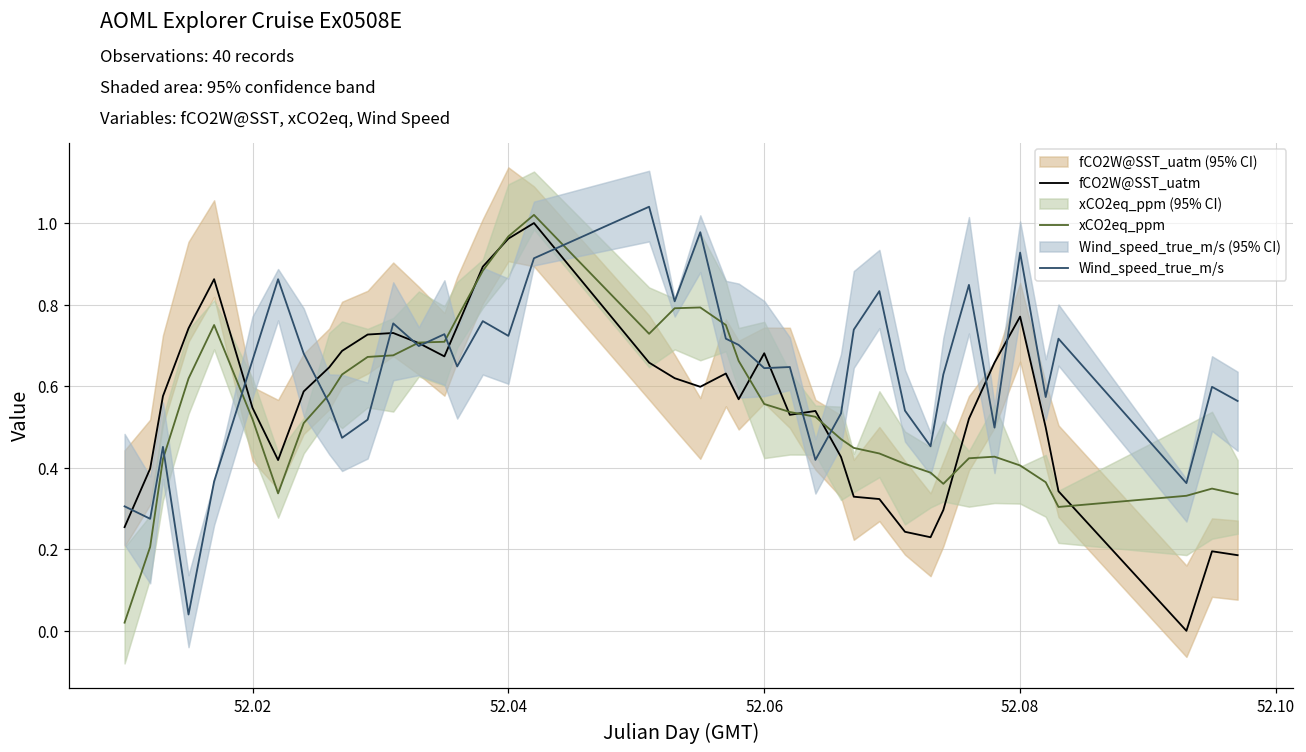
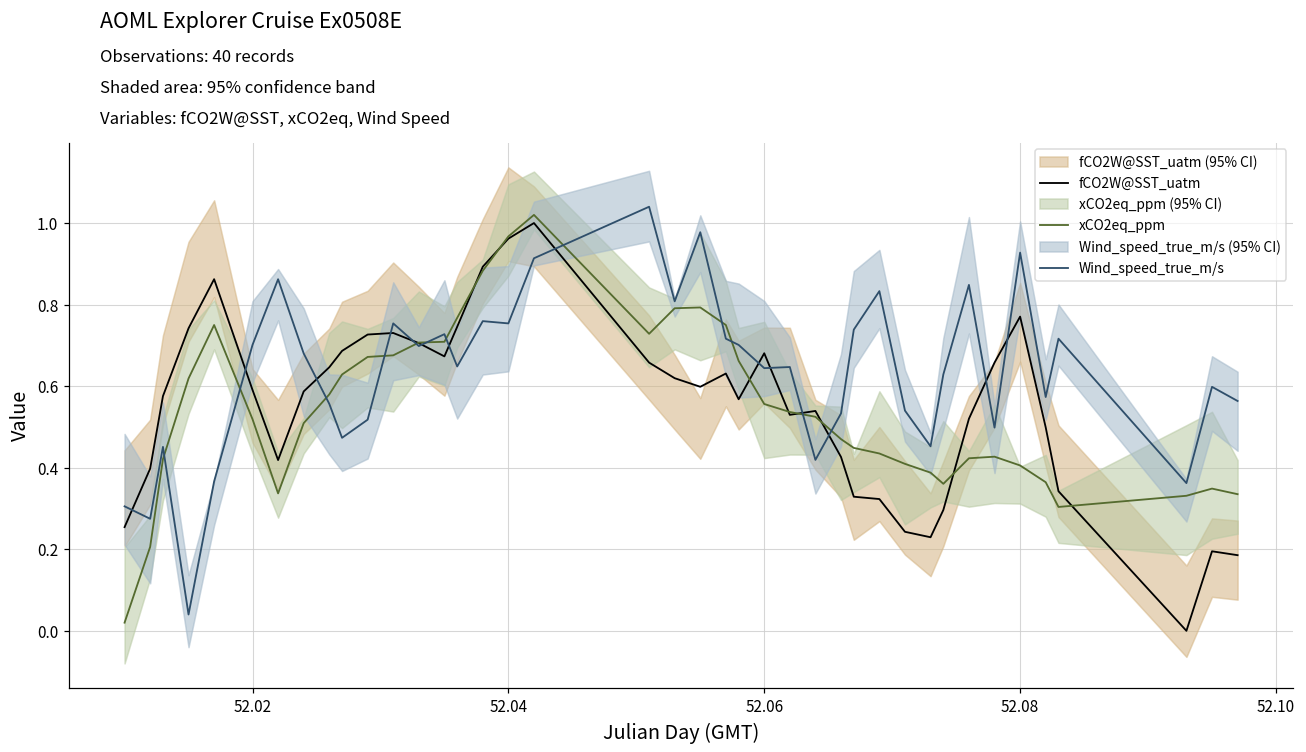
  {
    "fCO2W@SST_uatm": {
-     "52.02": 0.55,
+     "52.02": 0.59,
      "52.06": 0.68,
      "52.08": 0.77
    },
    "xCO2eq_ppm": {
      "52.02": 0.52,
      "52.06": 0.56
    },
    "Wind_speed_true_m/s": {
-     "52.02": 0.66,
-     "52.04": 0.72,
+     "52.02": 0.70,
+     "52.04": 0.75,
      "52.06": 0.64,
      "52.08": 0.93
    }
  }
